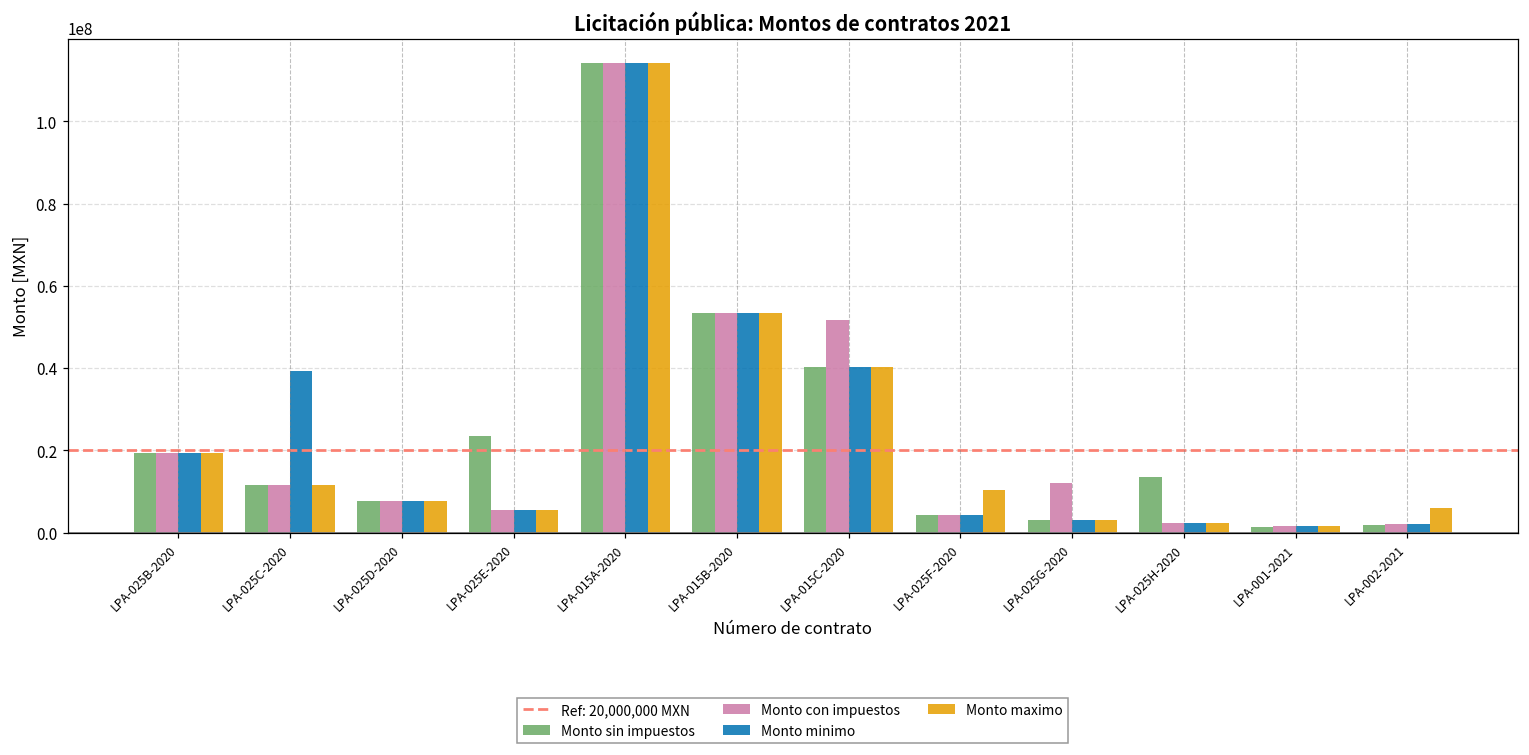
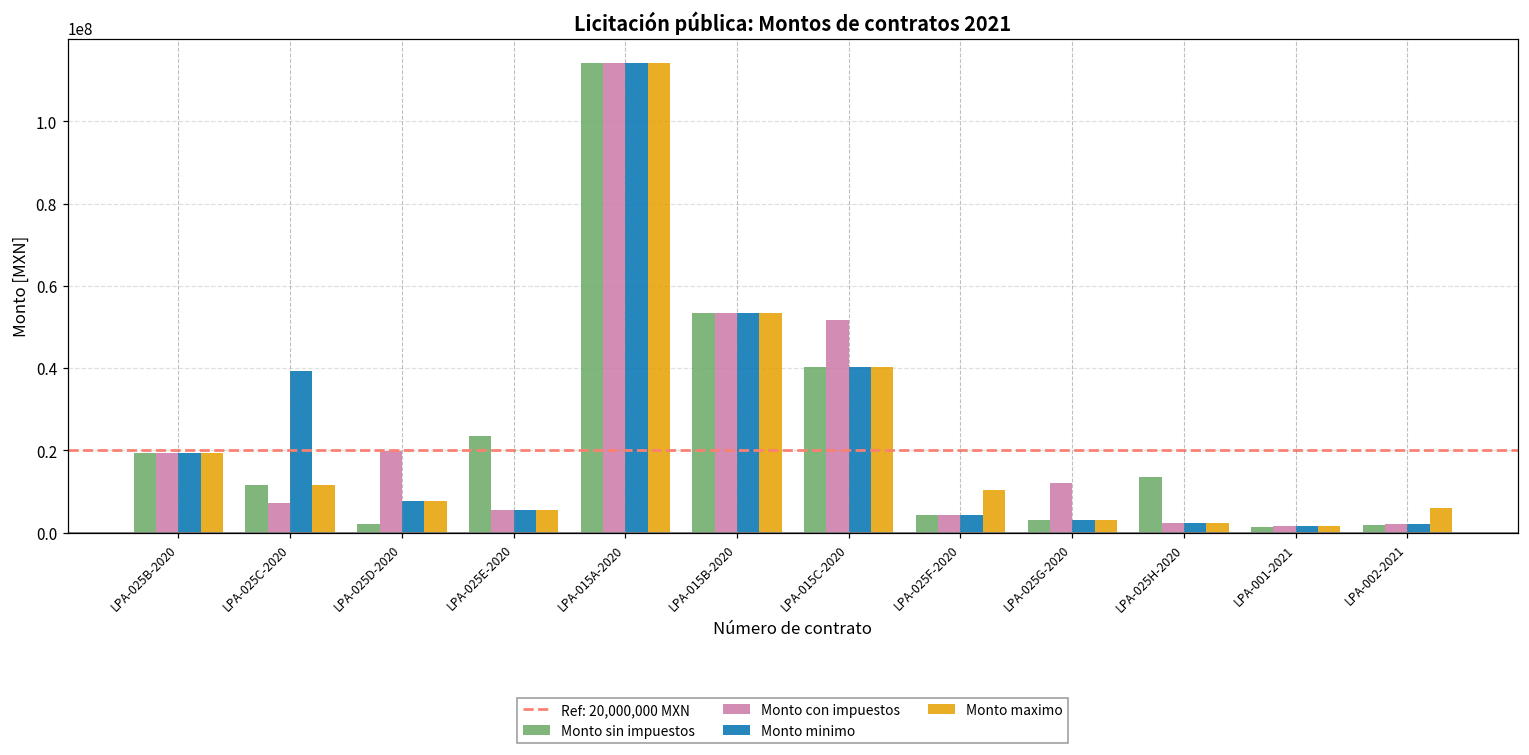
  {
    "Monto sin impuestos": {
      "LPA-025B-2020": 19000000,
      "LPA-025C-2020": 12000000,
-     "LPA-025D-2020": 8000000,
+     "LPA-025D-2020": 2000000,
      "LPA-025E-2020": 24000000,
      "LPA-015A-2020": 114000000,
      "LPA-015B-2020": 53000000,
      "LPA-015C-2020": 40000000,
      "LPA-025F-2020": 4000000,
      "LPA-025G-2020": 3000000,
      "LPA-025H-2020": 13000000,
      "LPA-001-2021": 1000000,
      "LPA-002-2021": 2000000
    },
    "Monto con impuestos": {
      "LPA-025B-2020": 19000000,
-     "LPA-025C-2020": 12000000,
-     "LPA-025D-2020": 8000000,
+     "LPA-025C-2020": 7000000,
+     "LPA-025D-2020": 20000000,
      "LPA-025E-2020": 5000000,
      "LPA-015A-2020": 114000000,
      "LPA-015B-2020": 53000000,
      "LPA-015C-2020": 52000000,
      "LPA-025F-2020": 4000000,
      "LPA-025G-2020": 12000000,
      "LPA-025H-2020": 2000000,
      "LPA-001-2021": 2000000,
      "LPA-002-2021": 2000000
    },
    "Monto minimo": {
      "LPA-025B-2020": 19000000,
      "LPA-025C-2020": 39000000,
      "LPA-025D-2020": 8000000,
      "LPA-025E-2020": 5000000,
      "LPA-015A-2020": 114000000,
      "LPA-015B-2020": 53000000,
      "LPA-015C-2020": 40000000,
      "LPA-025F-2020": 4000000,
      "LPA-025G-2020": 3000000,
      "LPA-025H-2020": 2000000,
      "LPA-001-2021": 2000000,
      "LPA-002-2021": 2000000
    },
    "Monto maximo": {
      "LPA-025B-2020": 19000000,
      "LPA-025C-2020": 12000000,
      "LPA-025D-2020": 8000000,
      "LPA-025E-2020": 5000000,
      "LPA-015A-2020": 114000000,
      "LPA-015B-2020": 53000000,
      "LPA-015C-2020": 40000000,
      "LPA-025F-2020": 10000000,
      "LPA-025G-2020": 3000000,
      "LPA-025H-2020": 2000000,
      "LPA-001-2021": 2000000,
      "LPA-002-2021": 6000000
    }
  }
